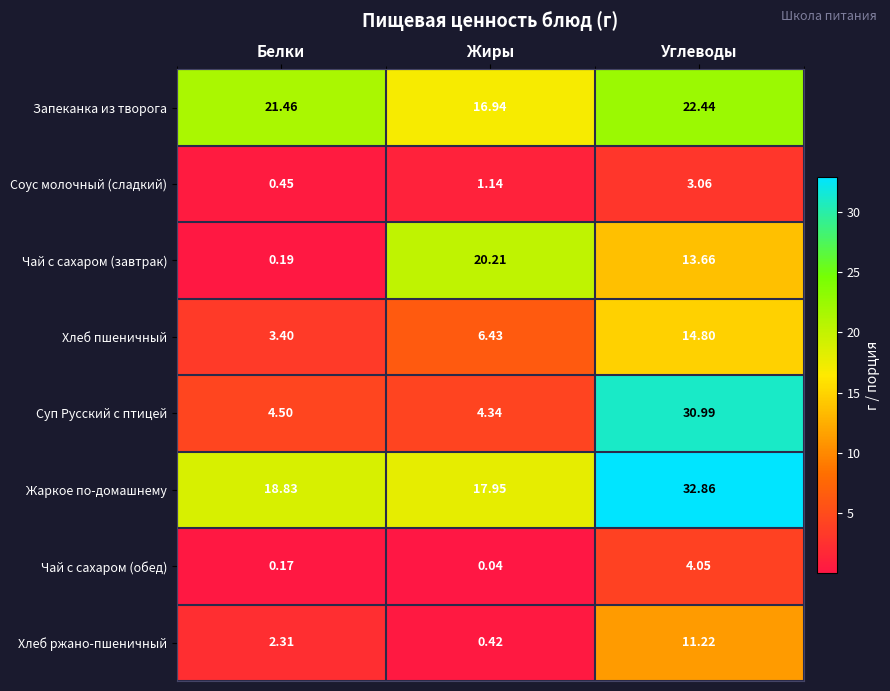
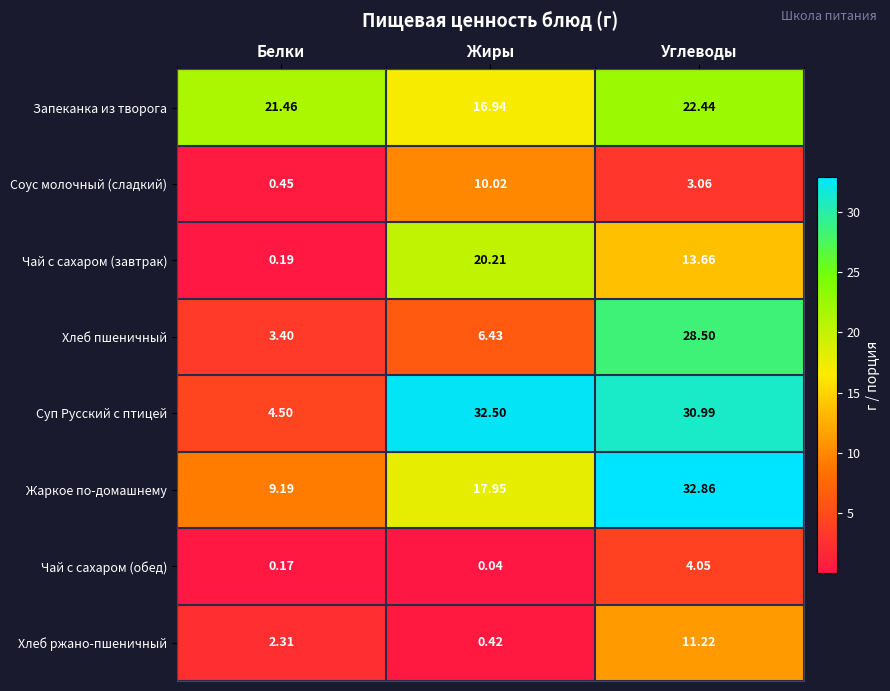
  {
    "Запеканка из творога": {
      "Белки": 21.46,
      "Жиры": 16.94,
      "Углеводы": 22.44
    },
    "Соус молочный (сладкий)": {
      "Белки": 0.45,
-     "Жиры": 1.14,
+     "Жиры": 10.02,
      "Углеводы": 3.06
    },
    "Чай с сахаром (завтрак)": {
      "Белки": 0.19,
      "Жиры": 20.21,
      "Углеводы": 13.66
    },
    "Хлеб пшеничный": {
      "Белки": 3.40,
      "Жиры": 6.43,
-     "Углеводы": 14.80
+     "Углеводы": 28.50
    },
    "Суп Русский с птицей": {
      "Белки": 4.50,
-     "Жиры": 4.34,
+     "Жиры": 32.50,
      "Углеводы": 30.99
    },
    "Жаркое по-домашнему": {
-     "Белки": 18.83,
+     "Белки": 9.19,
      "Жиры": 17.95,
      "Углеводы": 32.86
    },
    "Чай с сахаром (обед)": {
      "Белки": 0.17,
      "Жиры": 0.04,
      "Углеводы": 4.05
    },
    "Хлеб ржано-пшеничный": {
      "Белки": 2.31,
      "Жиры": 0.42,
      "Углеводы": 11.22
    }
  }
